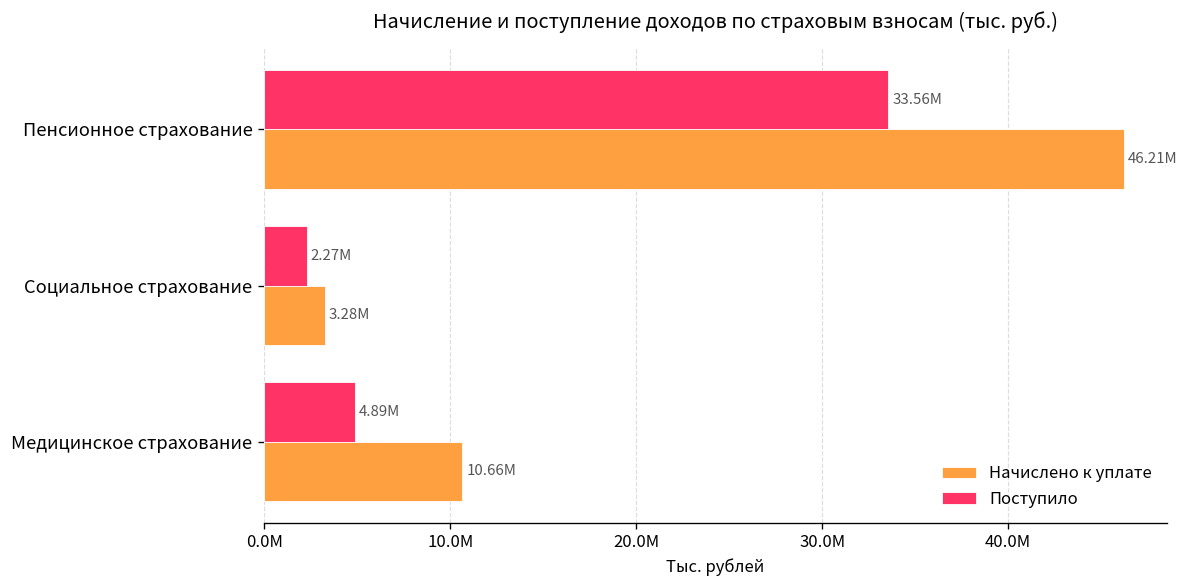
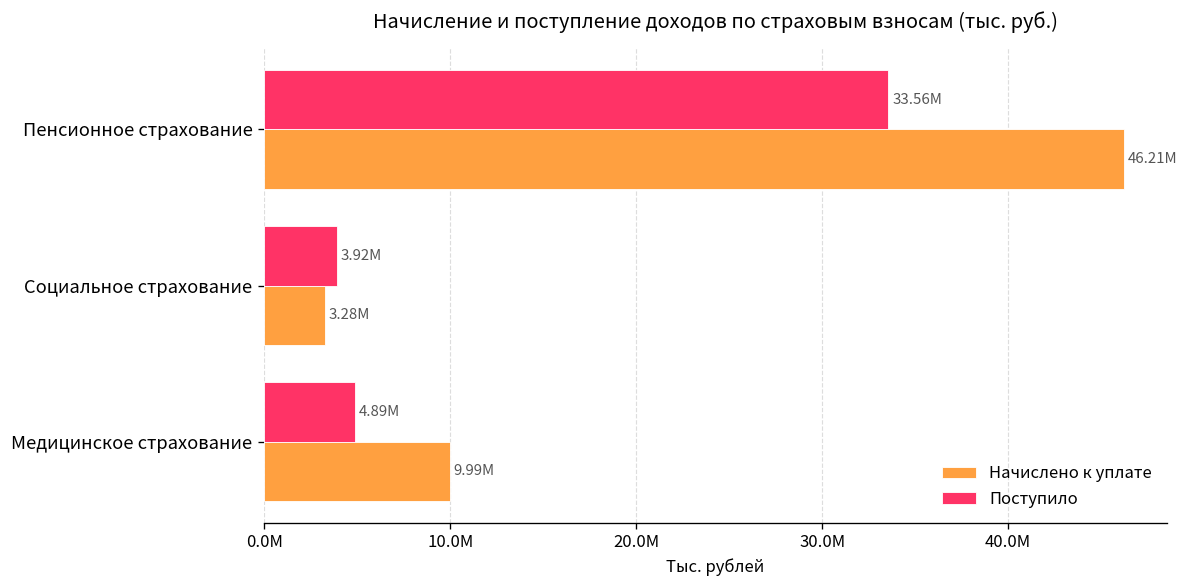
  {
    "Начислено к уплате": {
      "Пенсионное страхование": "46.21M",
      "Социальное страхование": "3.28M",
-     "Медицинское страхование": "10.66M"
+     "Медицинское страхование": "9.99M"
    },
    "Поступило": {
      "Пенсионное страхование": "33.56M",
-     "Социальное страхование": "2.27M",
+     "Социальное страхование": "3.92M",
      "Медицинское страхование": "4.89M"
    }
  }
